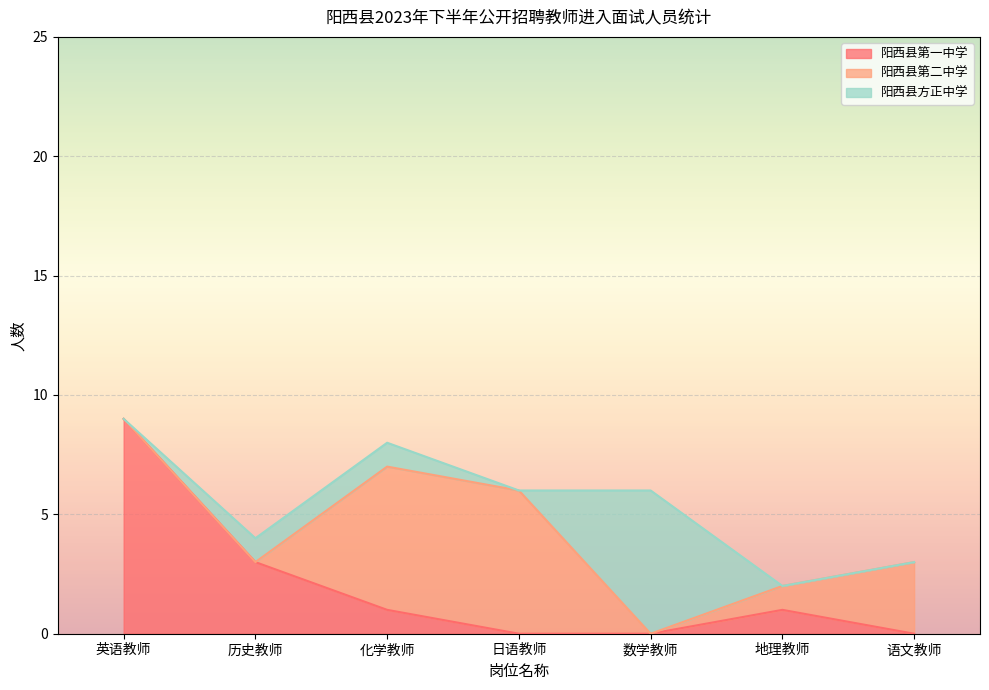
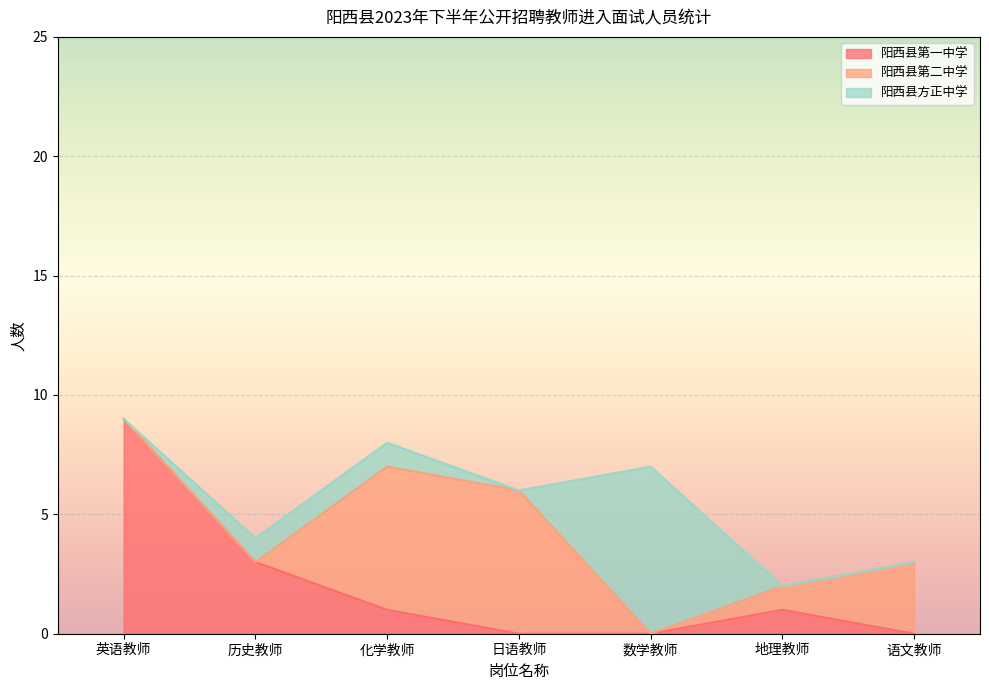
  {
    "阳西县方正中学": {
      "历史教师": 1,
      "化学教师": 1,
-     "数学教师": 6
+     "数学教师": 7
    }
  }
